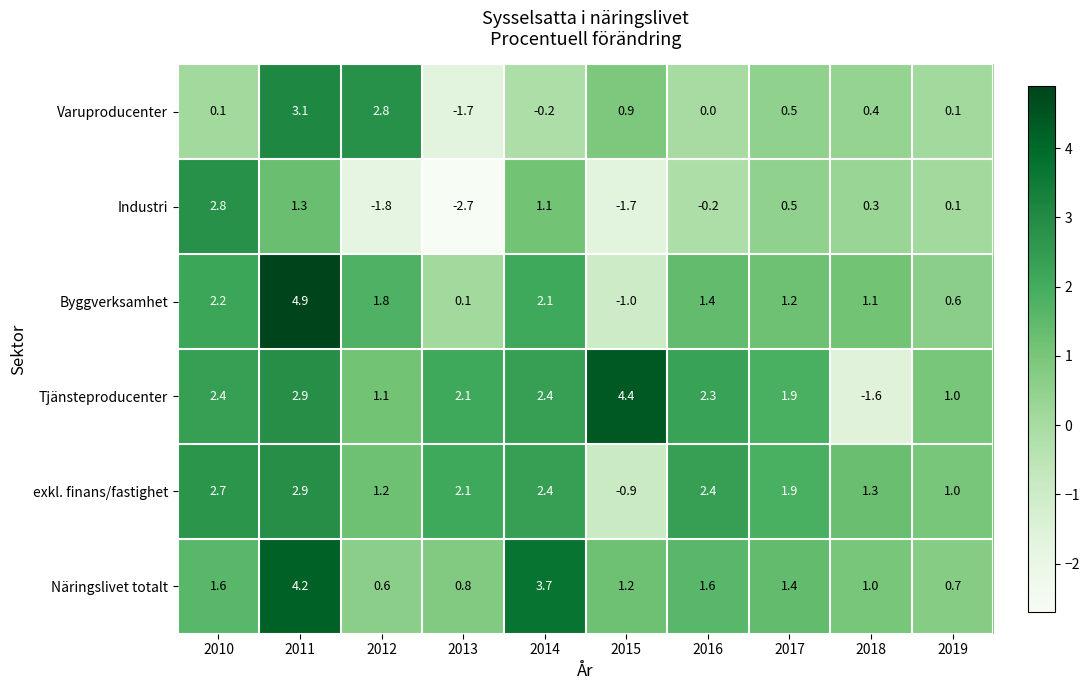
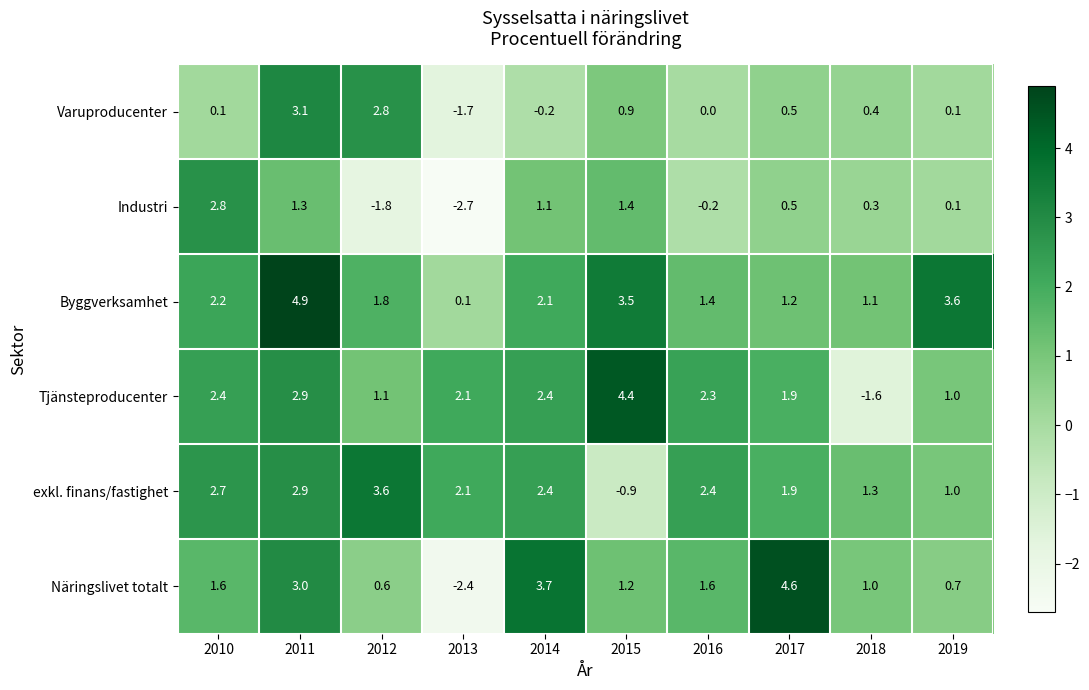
  {
    "Varuproducenter": {
      "2010": 0.1,
      "2011": 3.1,
      "2012": 2.8,
      "2013": -1.7,
      "2014": -0.2,
      "2015": 0.9,
      "2016": 0.0,
      "2017": 0.5,
      "2018": 0.4,
      "2019": 0.1
    },
    "Industri": {
      "2010": 2.8,
      "2011": 1.3,
      "2012": -1.8,
      "2013": -2.7,
      "2014": 1.1,
-     "2015": -1.7,
+     "2015": 1.4,
      "2016": -0.2,
      "2017": 0.5,
      "2018": 0.3,
      "2019": 0.1
    },
    "Byggverksamhet": {
      "2010": 2.2,
      "2011": 4.9,
      "2012": 1.8,
      "2013": 0.1,
      "2014": 2.1,
-     "2015": -1.0,
+     "2015": 3.5,
      "2016": 1.4,
      "2017": 1.2,
      "2018": 1.1,
-     "2019": 0.6
+     "2019": 3.6
    },
    "Tjänsteproducenter": {
      "2010": 2.4,
      "2011": 2.9,
      "2012": 1.1,
      "2013": 2.1,
      "2014": 2.4,
      "2015": 4.4,
      "2016": 2.3,
      "2017": 1.9,
      "2018": -1.6,
      "2019": 1.0
    },
    "exkl. finans/fastighet": {
      "2010": 2.7,
      "2011": 2.9,
-     "2012": 1.2,
+     "2012": 3.6,
      "2013": 2.1,
      "2014": 2.4,
      "2015": -0.9,
      "2016": 2.4,
      "2017": 1.9,
      "2018": 1.3,
      "2019": 1.0
    },
    "Näringslivet totalt": {
      "2010": 1.6,
-     "2011": 4.2,
+     "2011": 3.0,
      "2012": 0.6,
-     "2013": 0.8,
+     "2013": -2.4,
      "2014": 3.7,
      "2015": 1.2,
      "2016": 1.6,
-     "2017": 1.4,
+     "2017": 4.6,
      "2018": 1.0,
      "2019": 0.7
    }
  }
